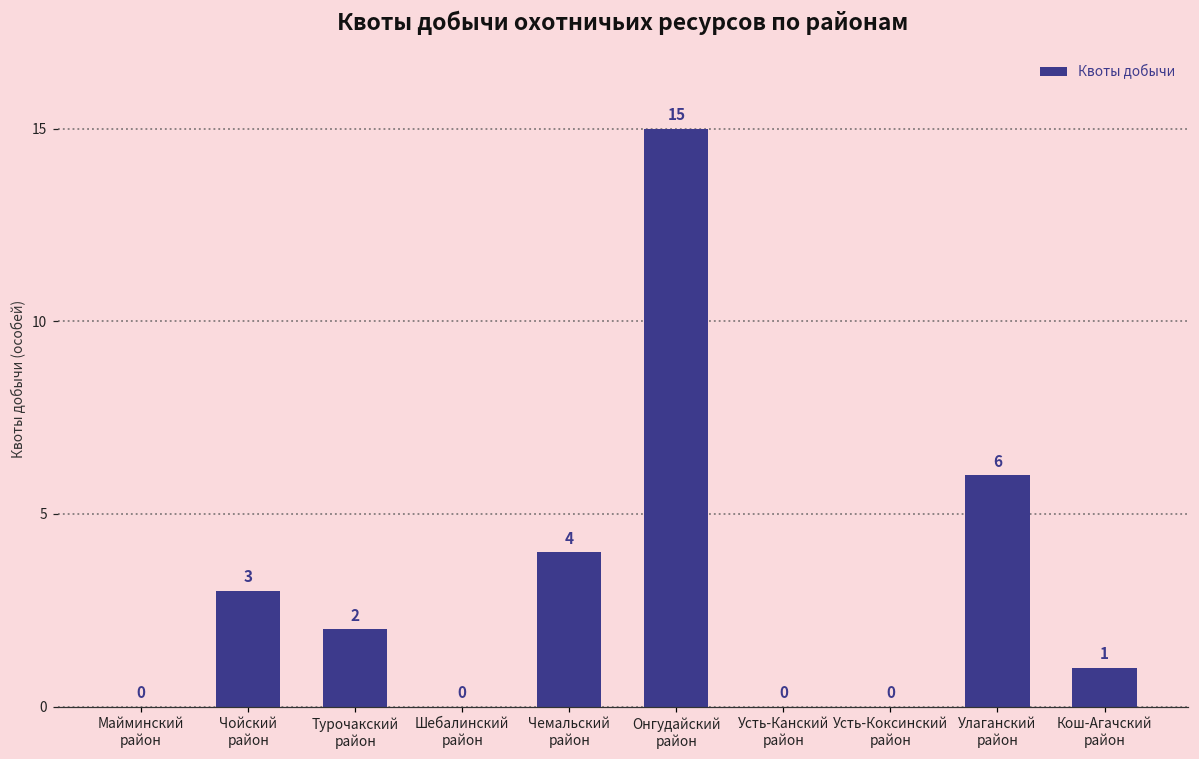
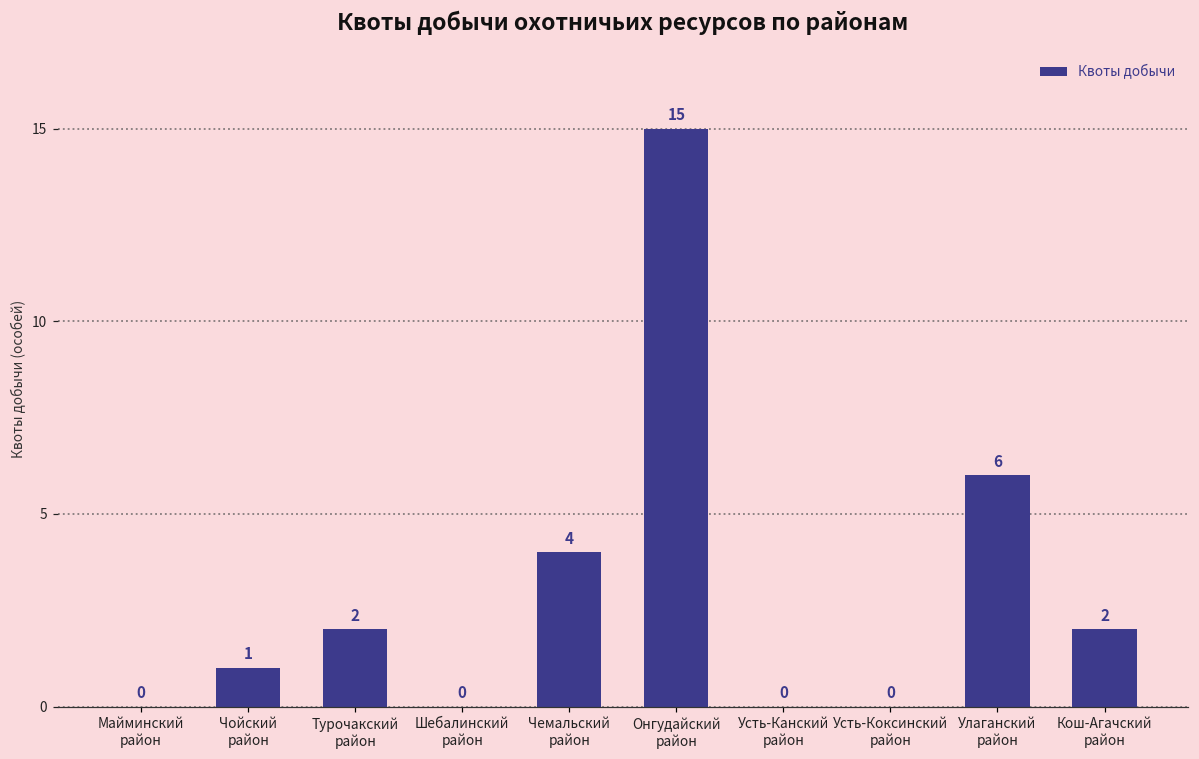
  {
    "Майминский район": 0,
-   "Чойский район": 3,
+   "Чойский район": 1,
    "Турочакский район": 2,
    "Шебалинский район": 0,
    "Чемальский район": 4,
    "Онгудайский район": 15,
    "Усть-Канский район": 0,
    "Усть-Коксинский район": 0,
    "Улаганский район": 6,
-   "Кош-Агачский район": 1
+   "Кош-Агачский район": 2
  }
